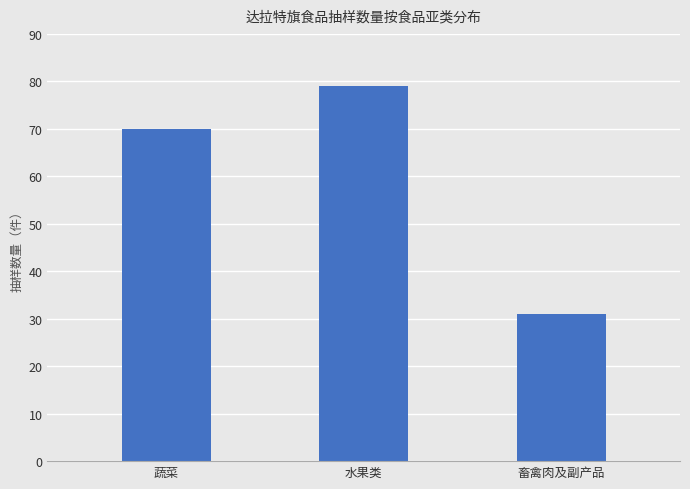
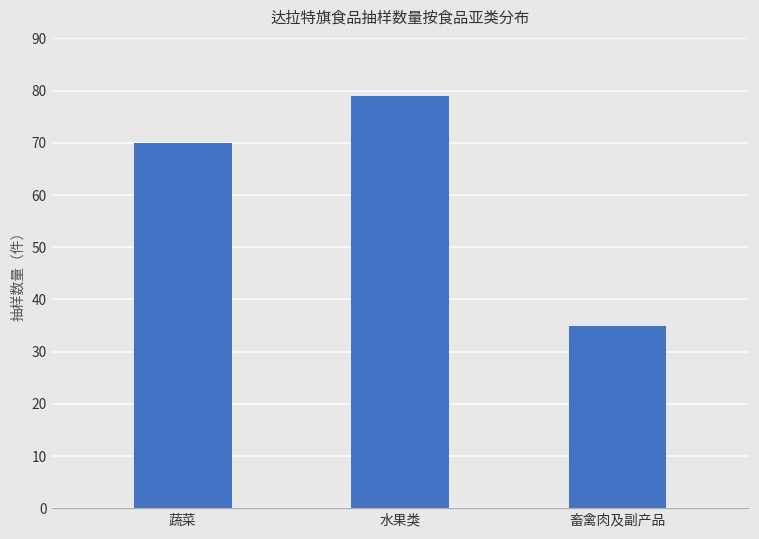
  {
    "蔬菜": 70,
    "水果类": 79,
-   "畜禽肉及副产品": 31
+   "畜禽肉及副产品": 35
  }
